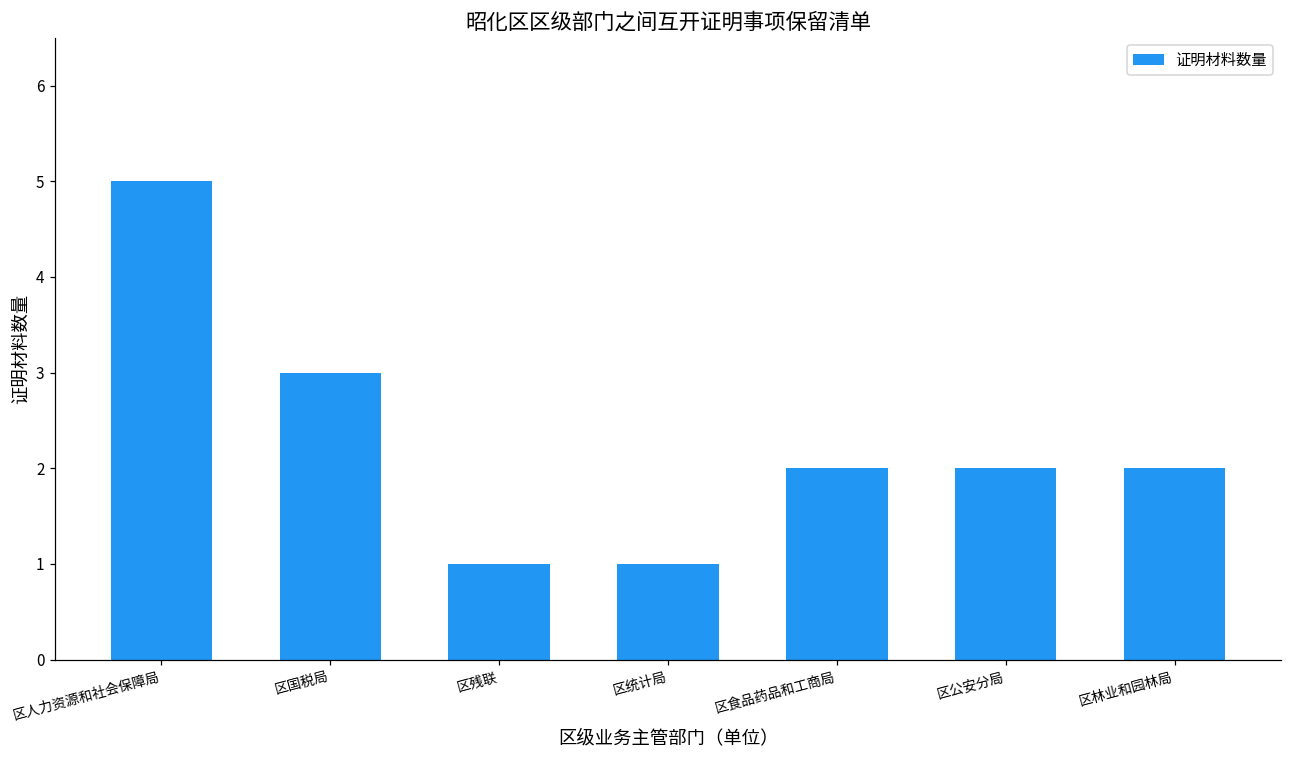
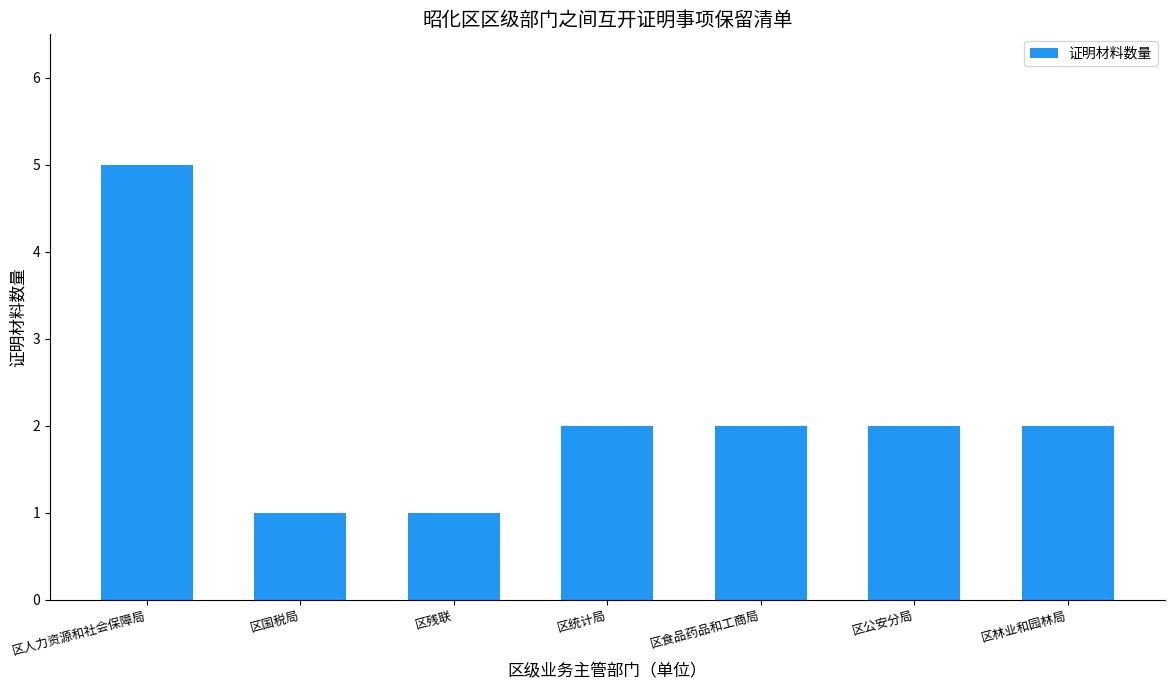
  {
    "区人力资源和社会保障局": 5,
-   "区国税局": 3,
+   "区国税局": 1,
    "区残联": 1,
-   "区统计局": 1,
+   "区统计局": 2,
    "区食品药品和工商局": 2,
    "区公安分局": 2,
    "区林业和园林局": 2
  }
